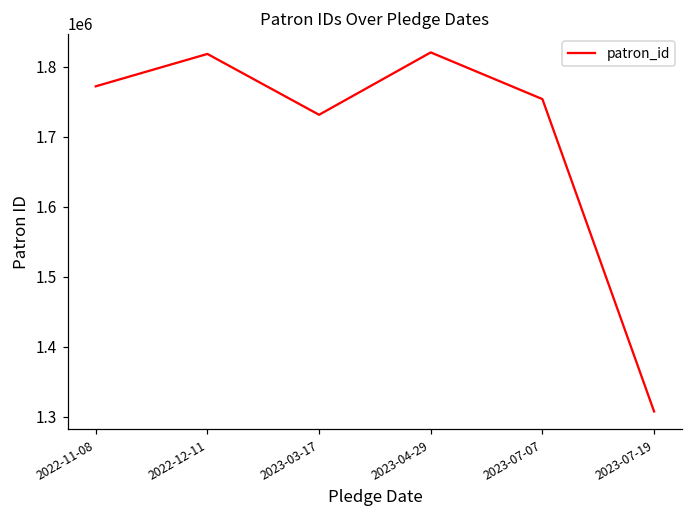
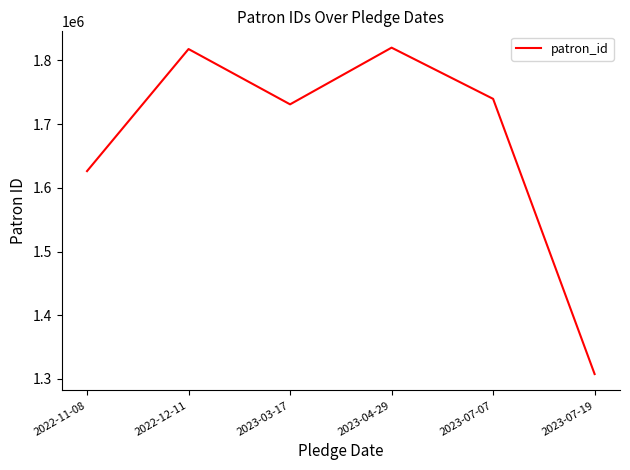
  {
-   "2022-11-08": 1770000,
+   "2022-11-08": 1630000,
    "2022-12-11": 1820000,
    "2023-03-17": 1730000,
    "2023-04-29": 1820000,
-   "2023-07-07": 1750000,
+   "2023-07-07": 1740000,
    "2023-07-19": 1310000
  }
